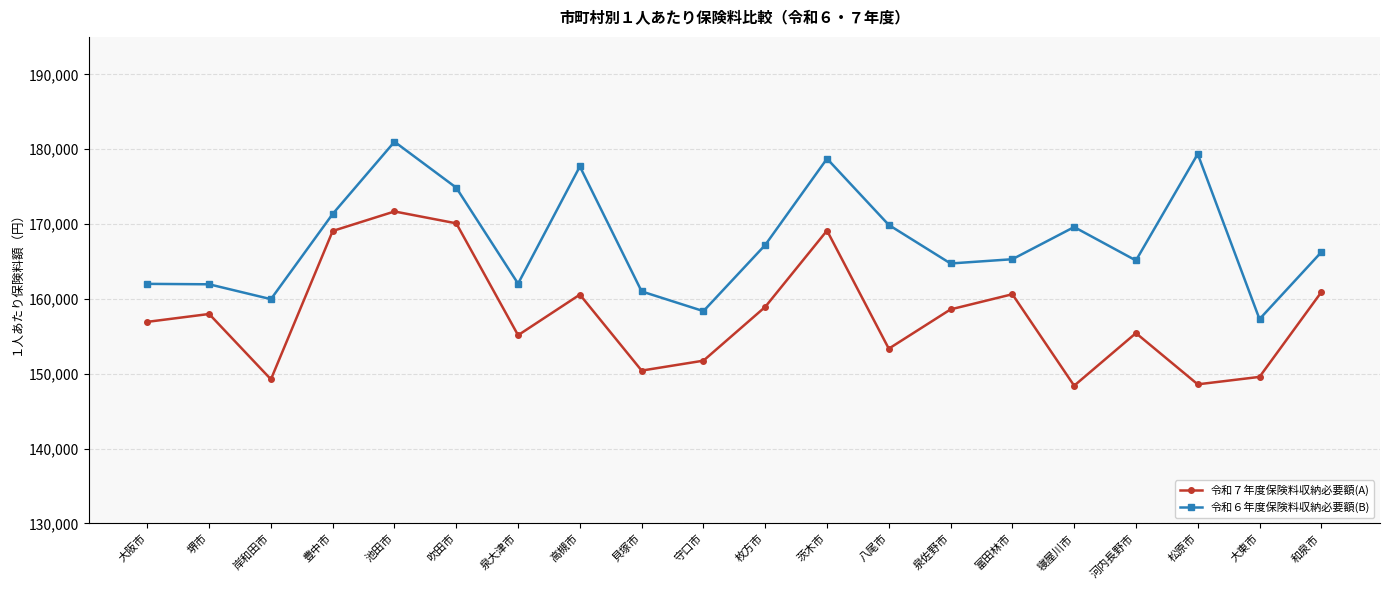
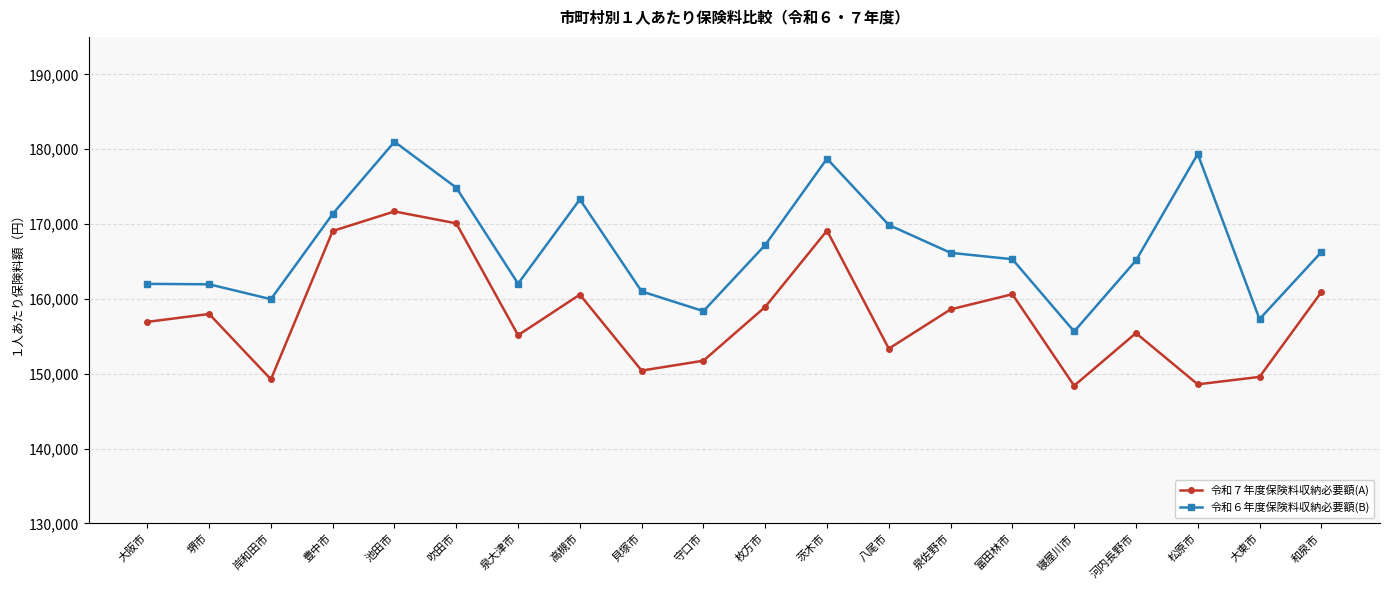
  {
    "令和７年度保険料収納必要額(A)": {
      "大阪市": "157,000",
      "堺市": "158,000",
      "岸和田市": "149,000",
      "豊中市": "169,000",
      "池田市": "172,000",
      "吹田市": "170,000",
      "泉大津市": "155,000",
      "高槻市": "161,000",
      "貝塚市": "150,000",
      "守口市": "152,000",
      "枚方市": "159,000",
      "茨木市": "169,000",
      "八尾市": "153,000",
      "泉佐野市": "159,000",
      "富田林市": "161,000",
      "寝屋川市": "148,000",
      "河内長野市": "155,000",
      "松原市": "149,000",
      "大東市": "150,000",
      "和泉市": "161,000"
    },
    "令和６年度保険料収納必要額(B)": {
      "大阪市": "162,000",
      "堺市": "162,000",
      "岸和田市": "160,000",
      "豊中市": "171,000",
      "池田市": "181,000",
      "吹田市": "175,000",
      "泉大津市": "162,000",
-     "高槻市": "178,000",
+     "高槻市": "173,000",
      "貝塚市": "161,000",
      "守口市": "158,000",
      "枚方市": "167,000",
      "茨木市": "179,000",
      "八尾市": "170,000",
-     "泉佐野市": "165,000",
+     "泉佐野市": "166,000",
      "富田林市": "165,000",
-     "寝屋川市": "170,000",
+     "寝屋川市": "156,000",
      "河内長野市": "165,000",
      "松原市": "179,000",
      "大東市": "157,000",
      "和泉市": "166,000"
    }
  }
